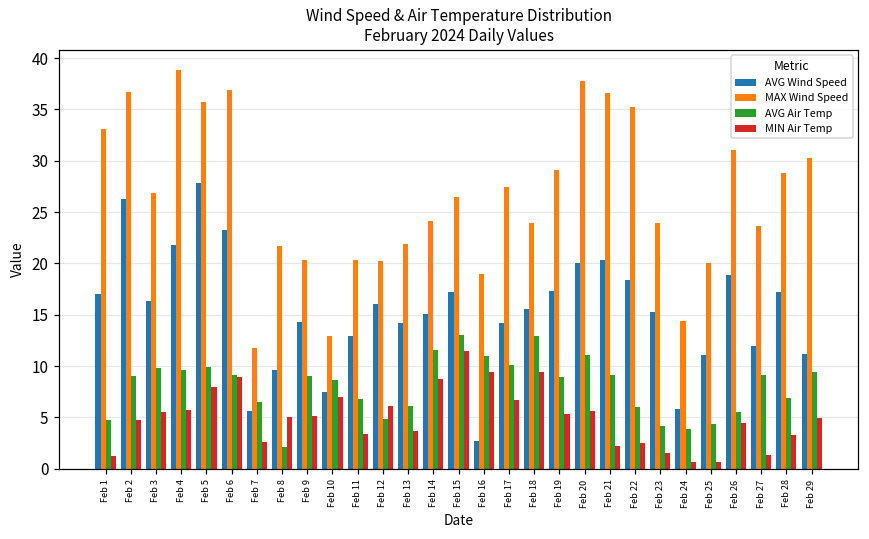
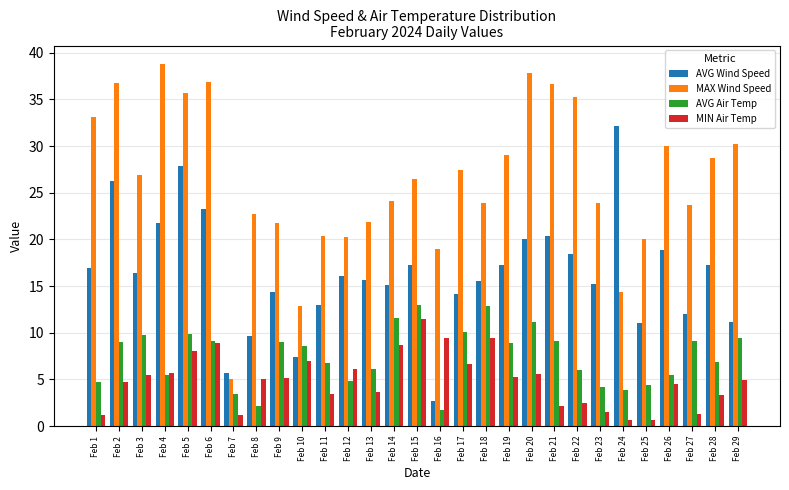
  {
    "AVG Wind Speed": {
      "Feb 1": 17,
      "Feb 2": 26,
      "Feb 3": 16,
      "Feb 4": 22,
      "Feb 5": 28,
      "Feb 6": 23,
      "Feb 7": 6,
      "Feb 8": 10,
      "Feb 9": 14,
      "Feb 10": 7,
      "Feb 11": 13,
      "Feb 12": 16,
-     "Feb 13": 14,
+     "Feb 13": 16,
      "Feb 14": 15,
      "Feb 15": 17,
      "Feb 16": 3,
      "Feb 17": 14,
      "Feb 18": 16,
      "Feb 19": 17,
      "Feb 20": 20,
      "Feb 21": 20,
      "Feb 22": 18,
      "Feb 23": 15,
-     "Feb 24": 6,
+     "Feb 24": 32,
      "Feb 25": 11,
      "Feb 26": 19,
      "Feb 27": 12,
      "Feb 28": 17,
      "Feb 29": 11
    },
    "MAX Wind Speed": {
      "Feb 1": 33,
      "Feb 2": 37,
      "Feb 3": 27,
      "Feb 4": 39,
      "Feb 5": 36,
      "Feb 6": 37,
-     "Feb 7": 12,
-     "Feb 8": 22,
-     "Feb 9": 20,
+     "Feb 7": 5,
+     "Feb 8": 23,
+     "Feb 9": 22,
      "Feb 10": 13,
      "Feb 11": 20,
      "Feb 12": 20,
      "Feb 13": 22,
      "Feb 14": 24,
      "Feb 15": 26,
      "Feb 16": 19,
      "Feb 17": 27,
      "Feb 18": 24,
      "Feb 19": 29,
      "Feb 20": 38,
      "Feb 21": 37,
      "Feb 22": 35,
      "Feb 23": 24,
      "Feb 24": 14,
      "Feb 25": 20,
-     "Feb 26": 31,
+     "Feb 26": 30,
      "Feb 27": 24,
      "Feb 28": 29,
      "Feb 29": 30
    },
    "AVG Air Temp": {
      "Feb 1": 5,
      "Feb 2": 9,
      "Feb 3": 10,
-     "Feb 4": 10,
+     "Feb 4": 6,
      "Feb 5": 10,
      "Feb 6": 9,
-     "Feb 7": 7,
+     "Feb 7": 3,
      "Feb 8": 2,
      "Feb 9": 9,
      "Feb 10": 9,
      "Feb 11": 7,
      "Feb 12": 5,
      "Feb 13": 6,
      "Feb 14": 12,
      "Feb 15": 13,
-     "Feb 16": 11,
+     "Feb 16": 2,
      "Feb 17": 10,
      "Feb 18": 13,
      "Feb 19": 9,
      "Feb 20": 11,
      "Feb 21": 9,
      "Feb 22": 6,
      "Feb 23": 4,
      "Feb 24": 4,
      "Feb 25": 4,
      "Feb 26": 6,
      "Feb 27": 9,
      "Feb 28": 7,
      "Feb 29": 9
    },
    "MIN Air Temp": {
      "Feb 1": 1,
      "Feb 2": 5,
      "Feb 3": 6,
      "Feb 4": 6,
      "Feb 5": 8,
      "Feb 6": 9,
-     "Feb 7": 3,
+     "Feb 7": 1,
      "Feb 8": 5,
      "Feb 9": 5,
      "Feb 10": 7,
      "Feb 11": 3,
      "Feb 12": 6,
      "Feb 13": 4,
      "Feb 14": 9,
      "Feb 15": 12,
      "Feb 16": 9,
      "Feb 17": 7,
      "Feb 18": 9,
      "Feb 19": 5,
      "Feb 20": 6,
      "Feb 21": 2,
      "Feb 22": 3,
      "Feb 23": 2,
      "Feb 24": 1,
      "Feb 25": 1,
      "Feb 26": 5,
      "Feb 27": 1,
      "Feb 28": 3,
      "Feb 29": 5
    }
  }
